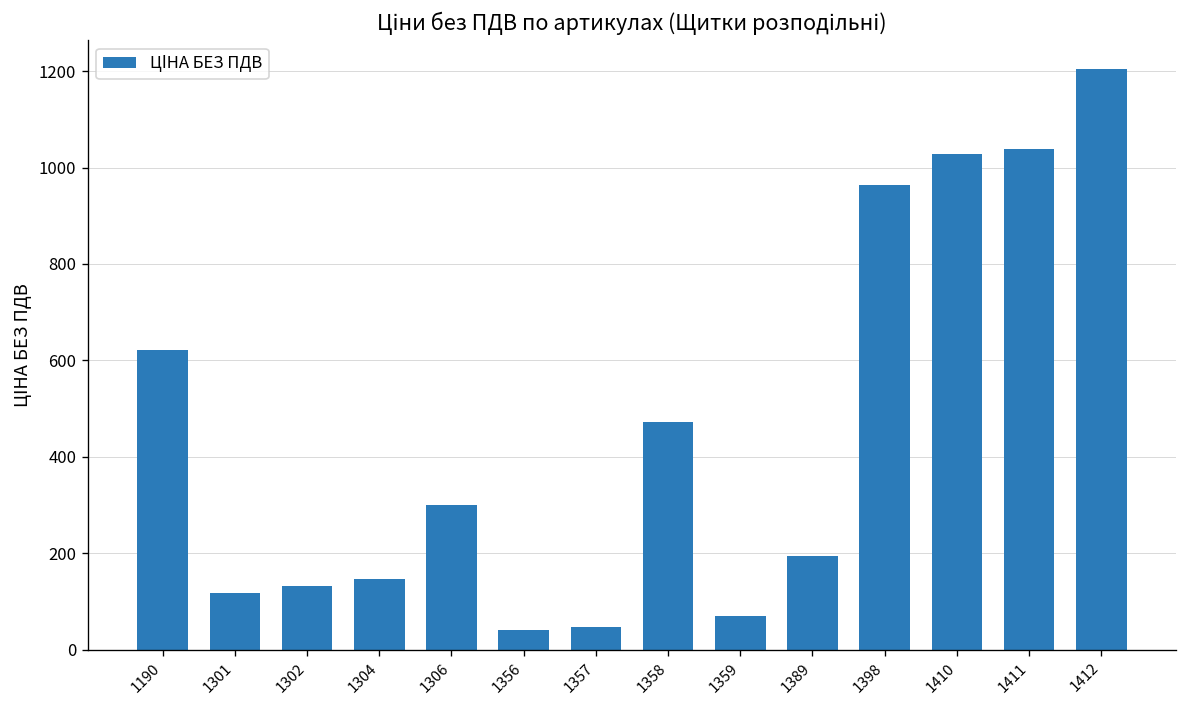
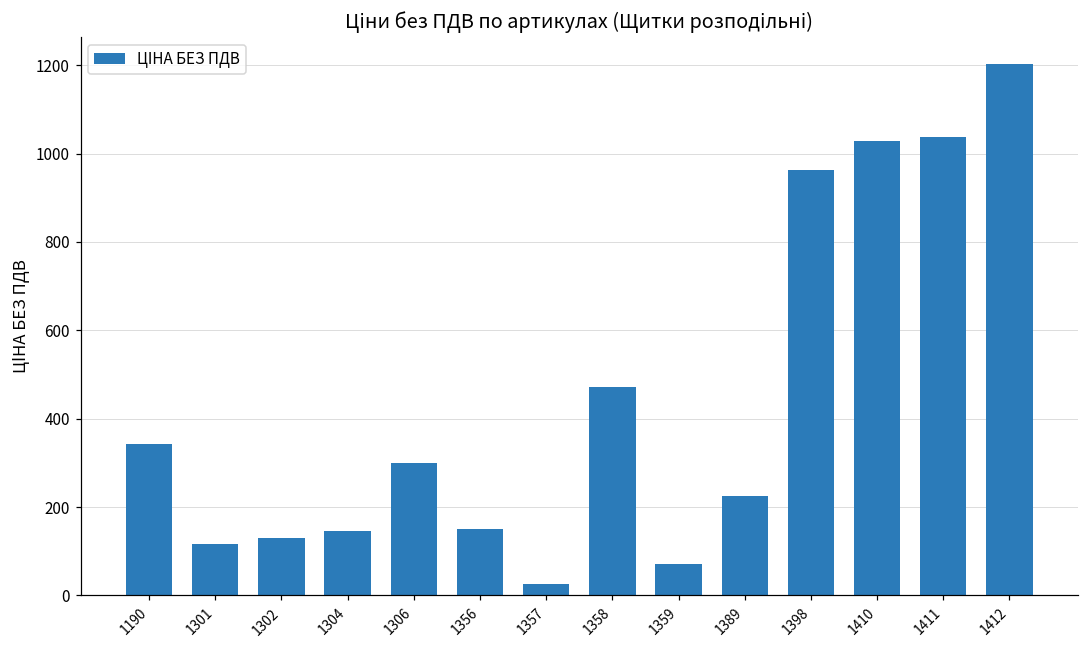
  {
-   "1190": 620,
+   "1190": 340,
    "1301": 120,
    "1302": 130,
    "1304": 150,
    "1306": 300,
-   "1356": 40,
-   "1357": 50,
+   "1356": 150,
+   "1357": 30,
    "1358": 470,
    "1359": 70,
-   "1389": 190,
+   "1389": 230,
    "1398": 960,
    "1410": 1030,
    "1411": 1040,
    "1412": 1200
  }
